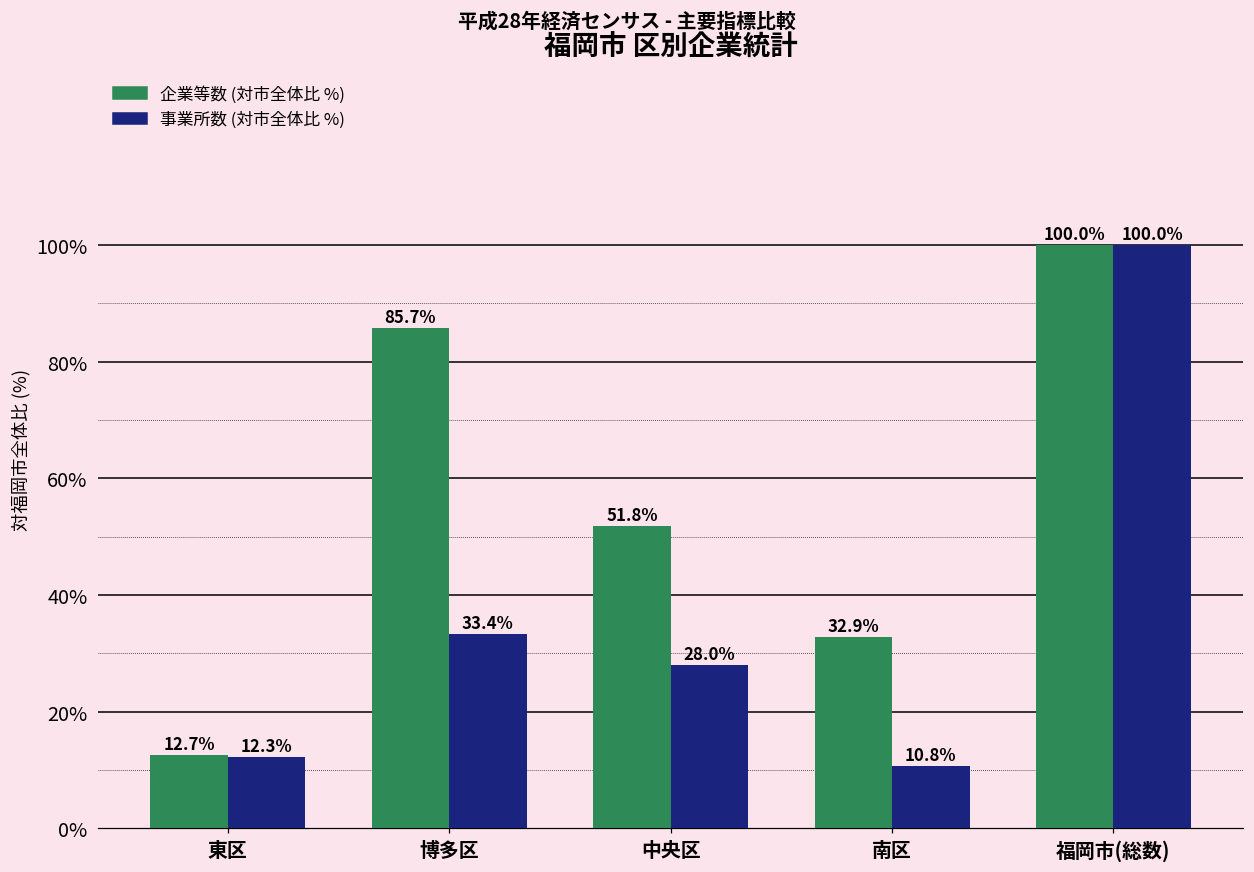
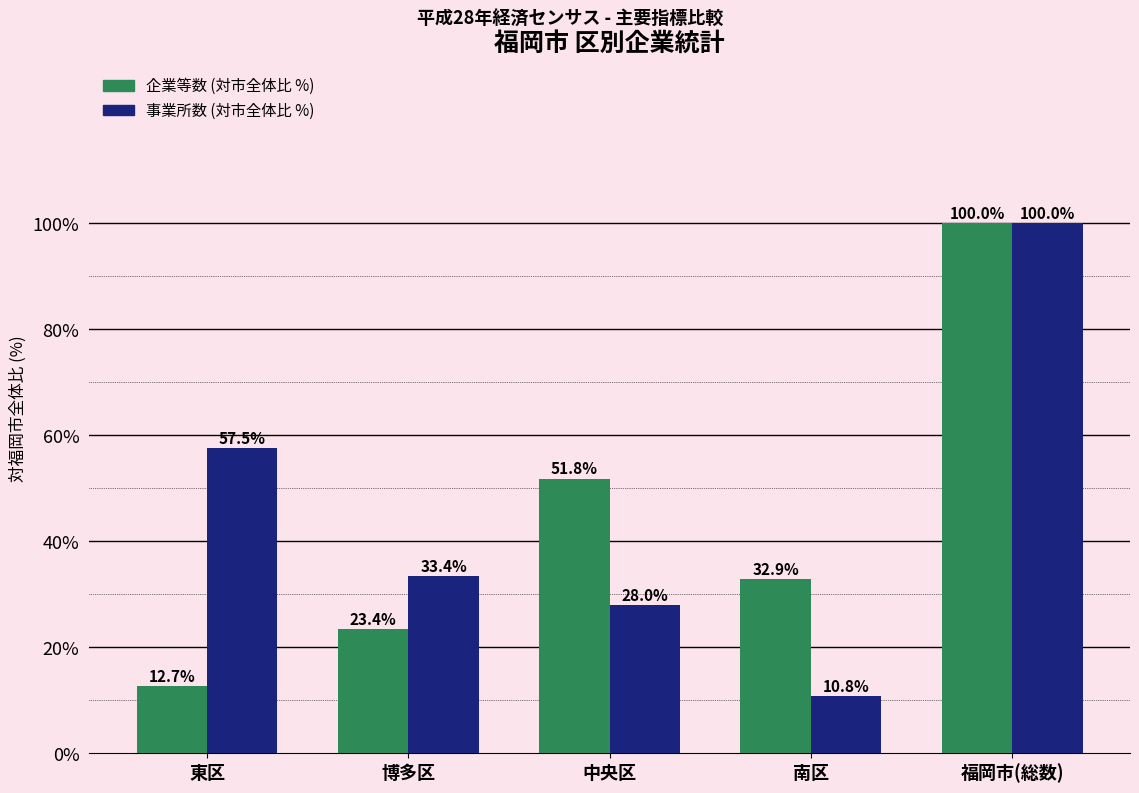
  {
    "企業等数 (対市全体比 %)": {
      "東区": "12.7%",
-     "博多区": "85.7%",
+     "博多区": "23.4%",
      "中央区": "51.8%",
      "南区": "32.9%",
      "福岡市(総数)": "100.0%"
    },
    "事業所数 (対市全体比 %)": {
-     "東区": "12.3%",
+     "東区": "57.5%",
      "博多区": "33.4%",
      "中央区": "28.0%",
      "南区": "10.8%",
      "福岡市(総数)": "100.0%"
    }
  }
